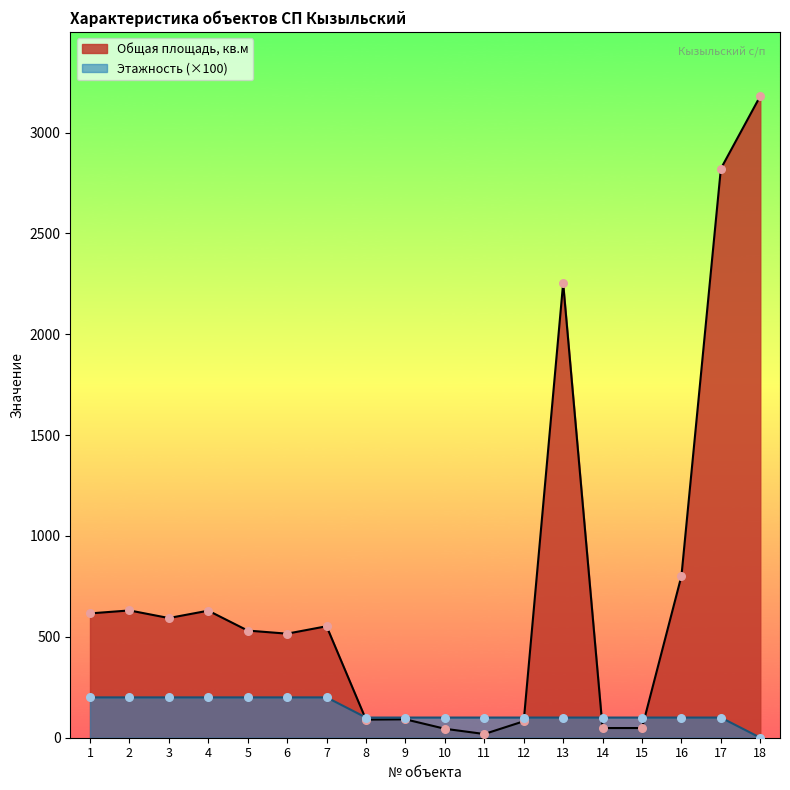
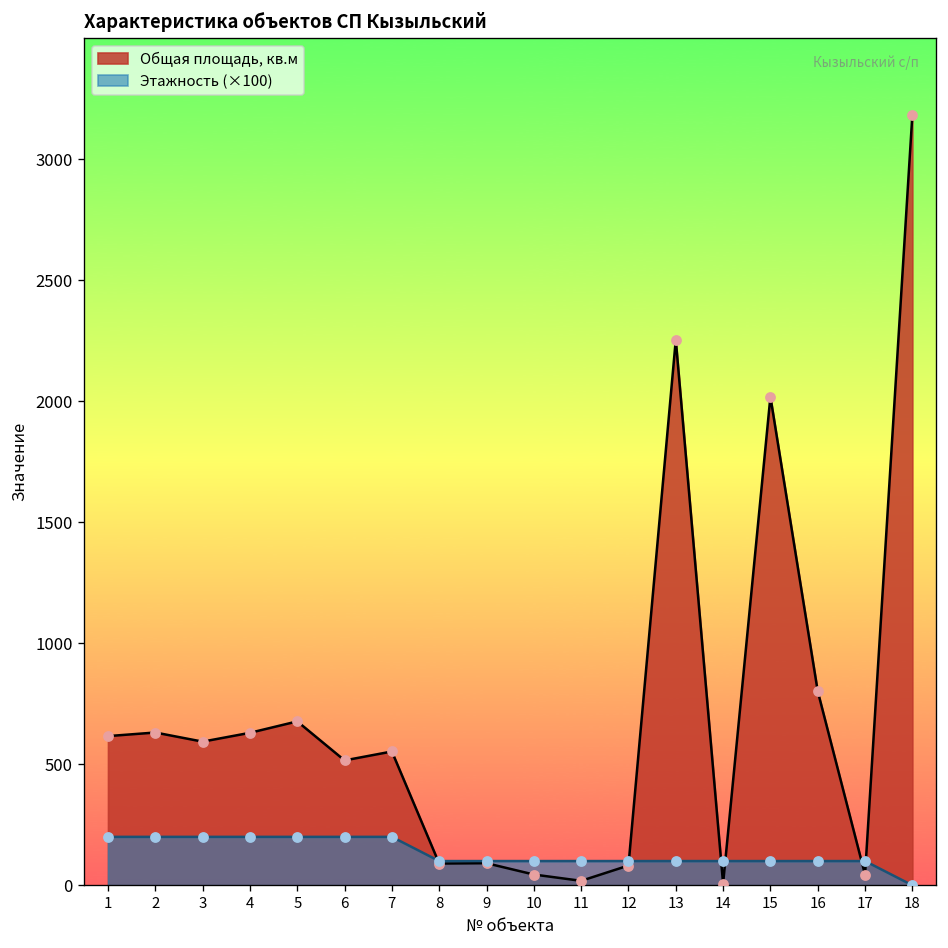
  {
    "Общая площадь, кв.м": {
      "1": 620,
      "2": 630,
      "3": 590,
      "4": 630,
-     "5": 530,
+     "5": 680,
      "6": 520,
      "7": 550,
      "10": 40,
      "11": 20,
      "12": 80,
      "13": 2250,
-     "14": 50,
-     "15": 50,
+     "14": 10,
+     "15": 2020,
      "16": 800,
-     "17": 2820,
+     "17": 40,
      "18": 3180
    },
    "Этажность (×100)": {
      "1": 200,
      "2": 200,
      "3": 200,
      "4": 200,
      "5": 200,
      "6": 200,
      "7": 200,
      "10": 100,
      "11": 100,
      "12": 100,
      "13": 100,
      "14": 100,
      "15": 100,
      "16": 100,
      "17": 100,
      "18": 0
    }
  }
